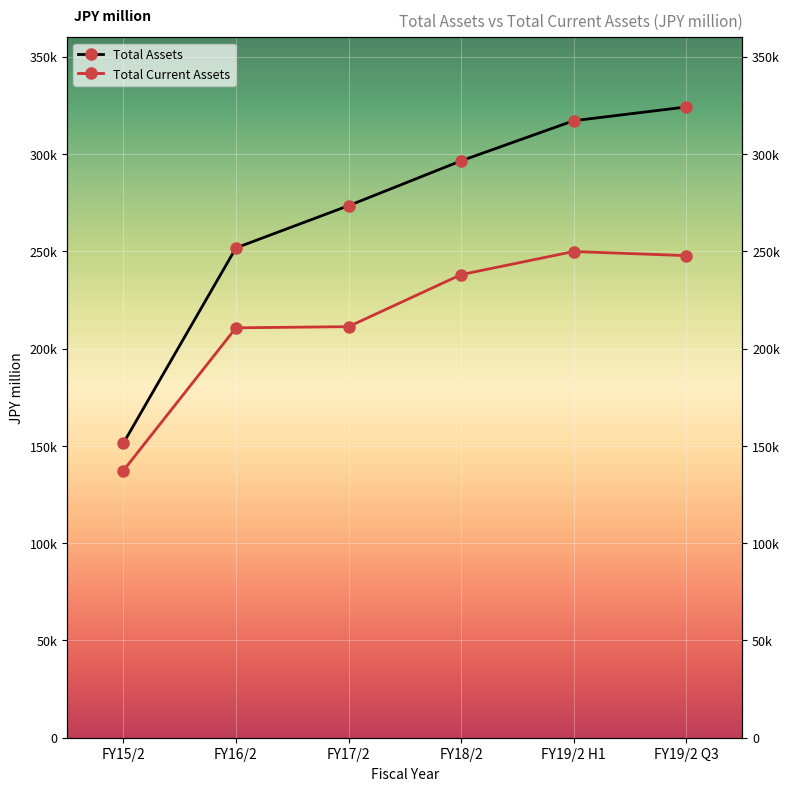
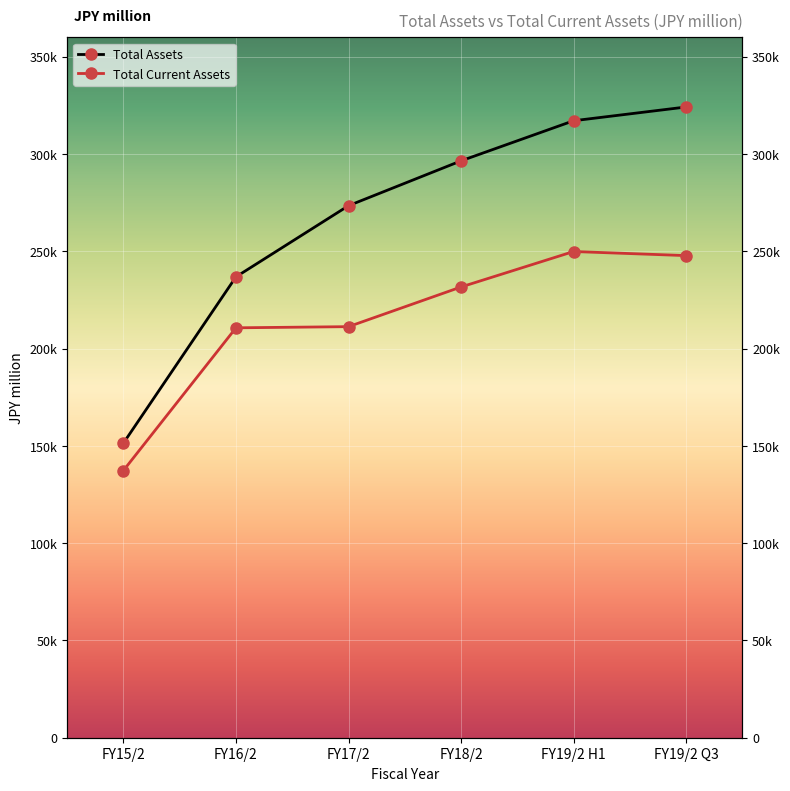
  {
    "Total Assets": {
      "FY15/2": 151000,
-     "FY16/2": 252000,
+     "FY16/2": 237000,
      "FY17/2": 273000,
      "FY18/2": 297000,
      "FY19/2 H1": 317000,
      "FY19/2 Q3": 324000
    },
    "Total Current Assets": {
      "FY15/2": 137000,
      "FY16/2": 211000,
      "FY17/2": 211000,
-     "FY18/2": 238000,
+     "FY18/2": 232000,
      "FY19/2 H1": 250000,
      "FY19/2 Q3": 248000
    }
  }
